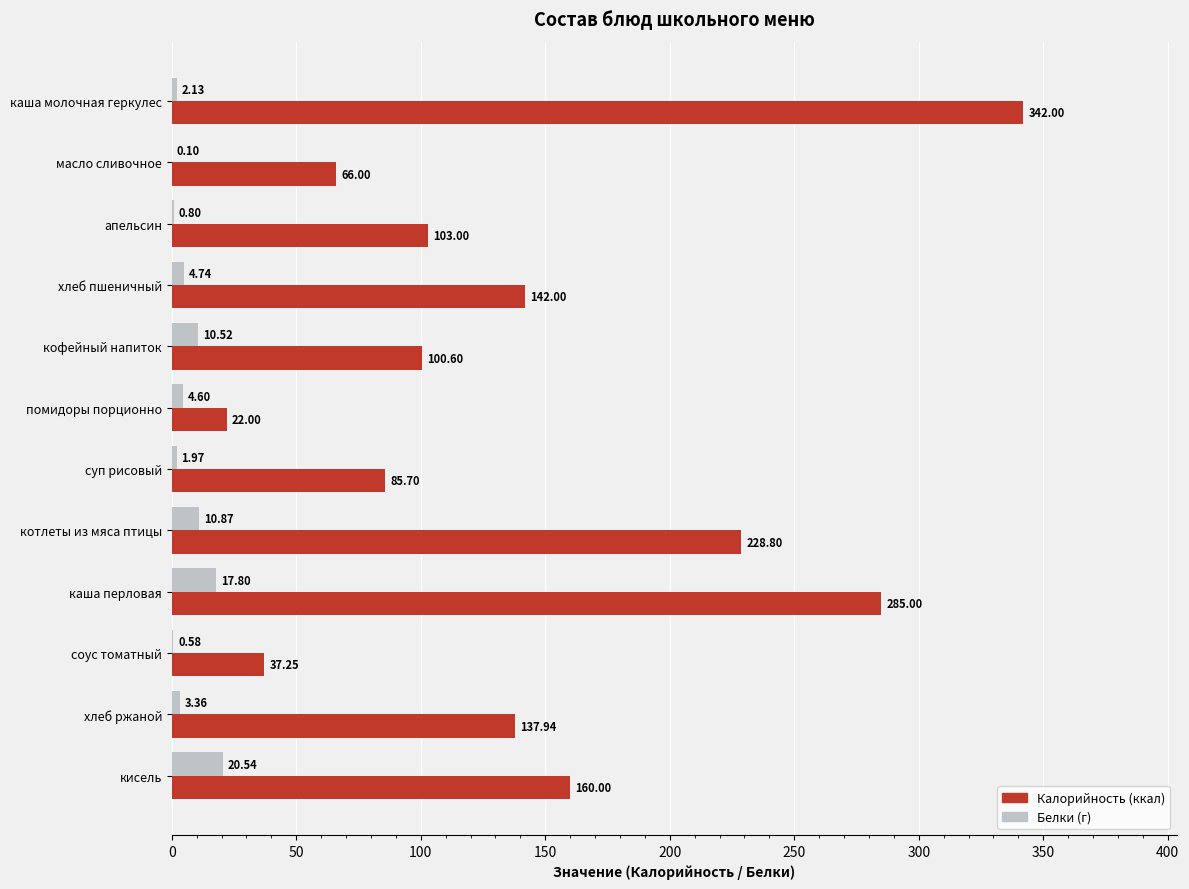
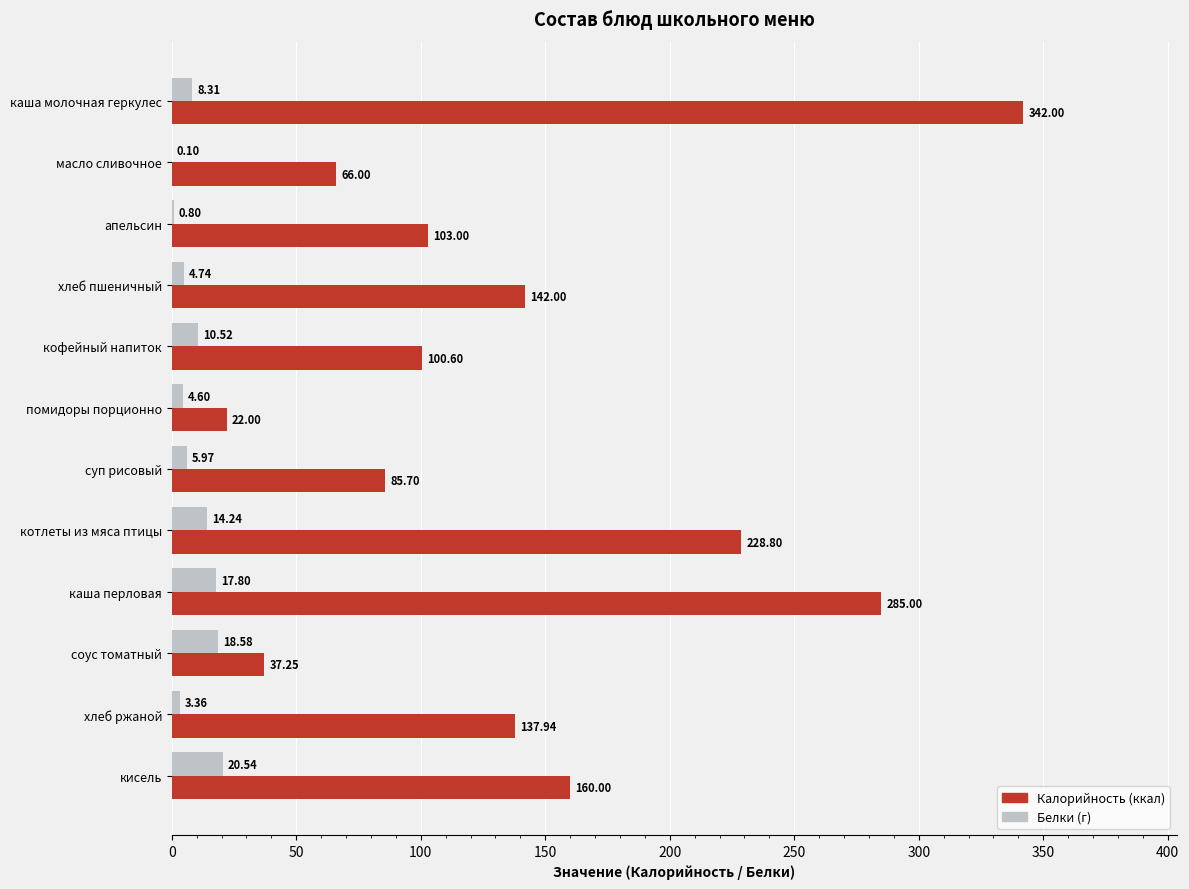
  {
    "Белки (г)": {
-     "каша молочная геркулес": 2.13,
+     "каша молочная геркулес": 8.31,
      "масло сливочное": 0.10,
      "апельсин": 0.80,
      "хлеб пшеничный": 4.74,
      "кофейный напиток": 10.52,
      "помидоры порционно": 4.60,
-     "суп рисовый": 1.97,
-     "котлеты из мяса птицы": 10.87,
+     "суп рисовый": 5.97,
+     "котлеты из мяса птицы": 14.24,
      "каша перловая": 17.80,
-     "соус томатный": 0.58,
+     "соус томатный": 18.58,
      "хлеб ржаной": 3.36,
      "кисель": 20.54
    }
  }
